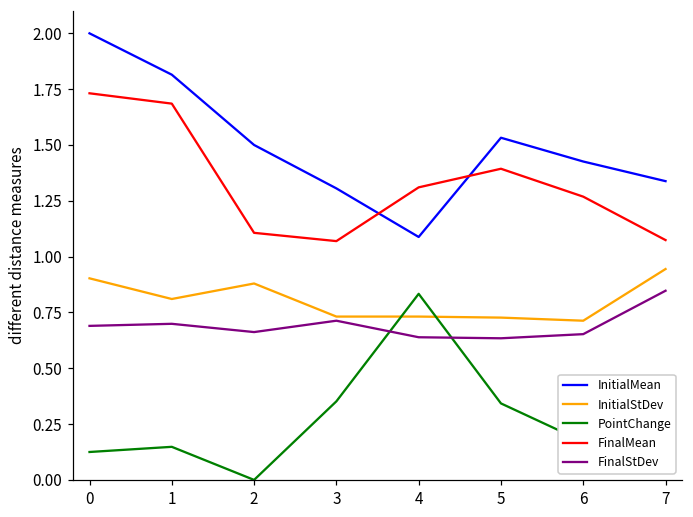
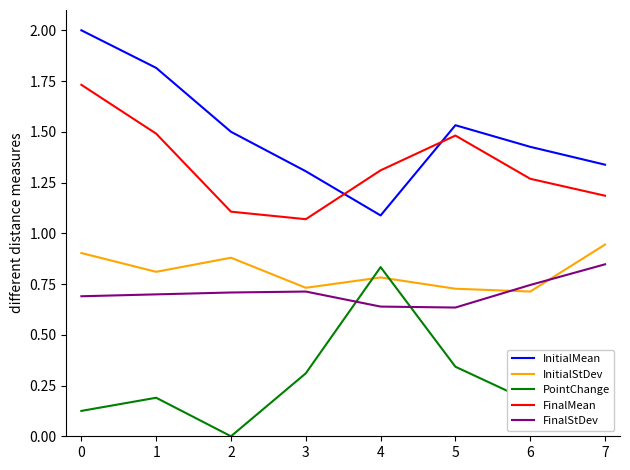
  {
    "InitialMean": {
      "0": 2.00,
      "1": 1.81,
      "2": 1.50,
      "3": 1.31,
      "4": 1.09,
      "5": 1.53,
      "6": 1.43,
      "7": 1.34
    },
    "InitialStDev": {
      "0": 0.90,
      "1": 0.81,
      "2": 0.88,
      "3": 0.73,
-     "4": 0.73,
+     "4": 0.78,
      "5": 0.73,
      "6": 0.71,
      "7": 0.94
    },
    "PointChange": {
      "0": 0.13,
-     "1": 0.15,
+     "1": 0.19,
      "2": 0.00,
-     "3": 0.35,
+     "3": 0.31,
      "4": 0.83,
      "5": 0.34
    },
    "FinalMean": {
      "0": 1.73,
-     "1": 1.69,
+     "1": 1.49,
      "2": 1.11,
      "3": 1.07,
      "4": 1.31,
-     "5": 1.39,
+     "5": 1.48,
      "6": 1.27,
-     "7": 1.07
+     "7": 1.19
    },
    "FinalStDev": {
      "0": 0.69,
      "1": 0.70,
-     "2": 0.66,
+     "2": 0.71,
      "3": 0.71,
      "4": 0.64,
      "5": 0.63,
-     "6": 0.65,
+     "6": 0.75,
      "7": 0.85
    }
  }
